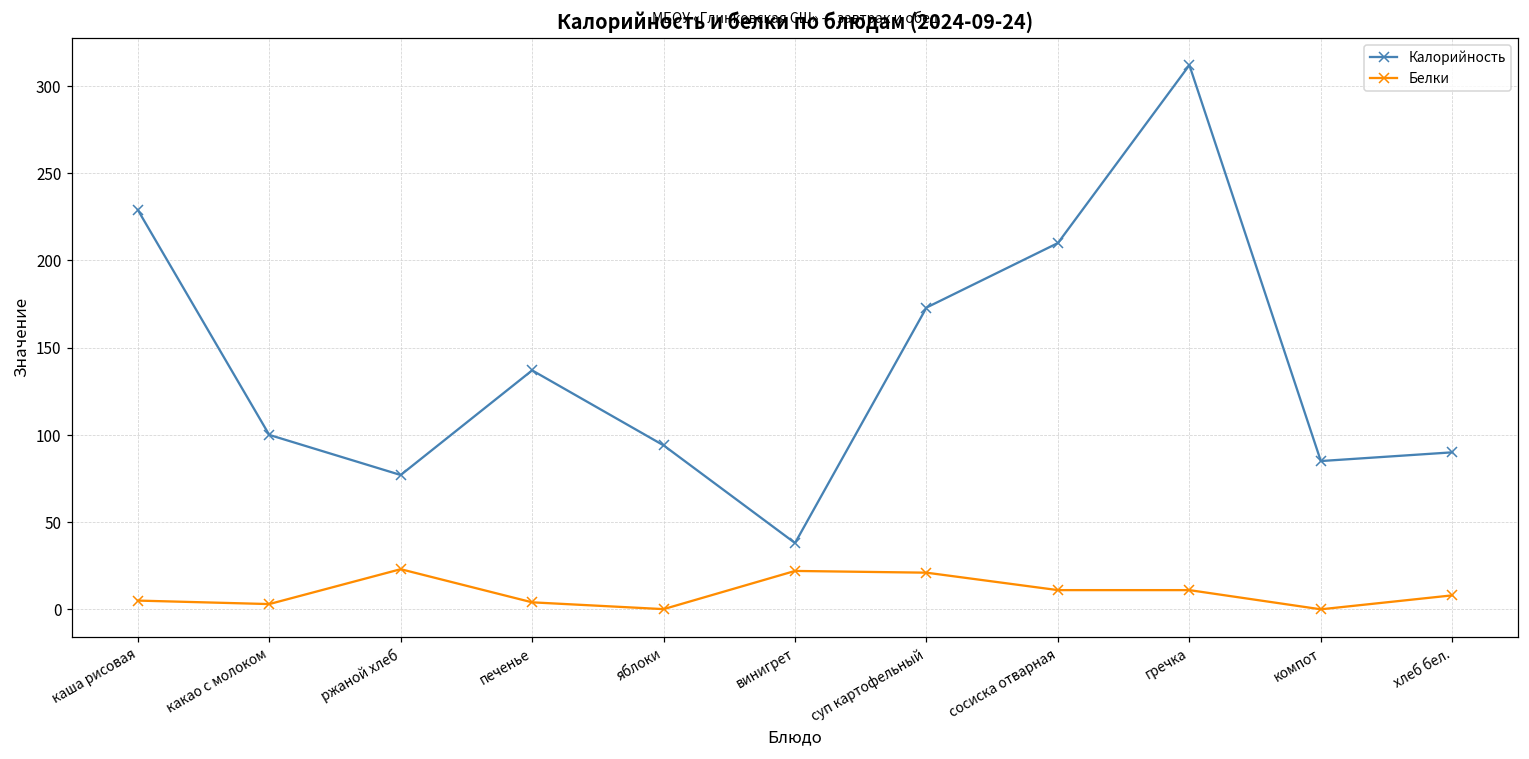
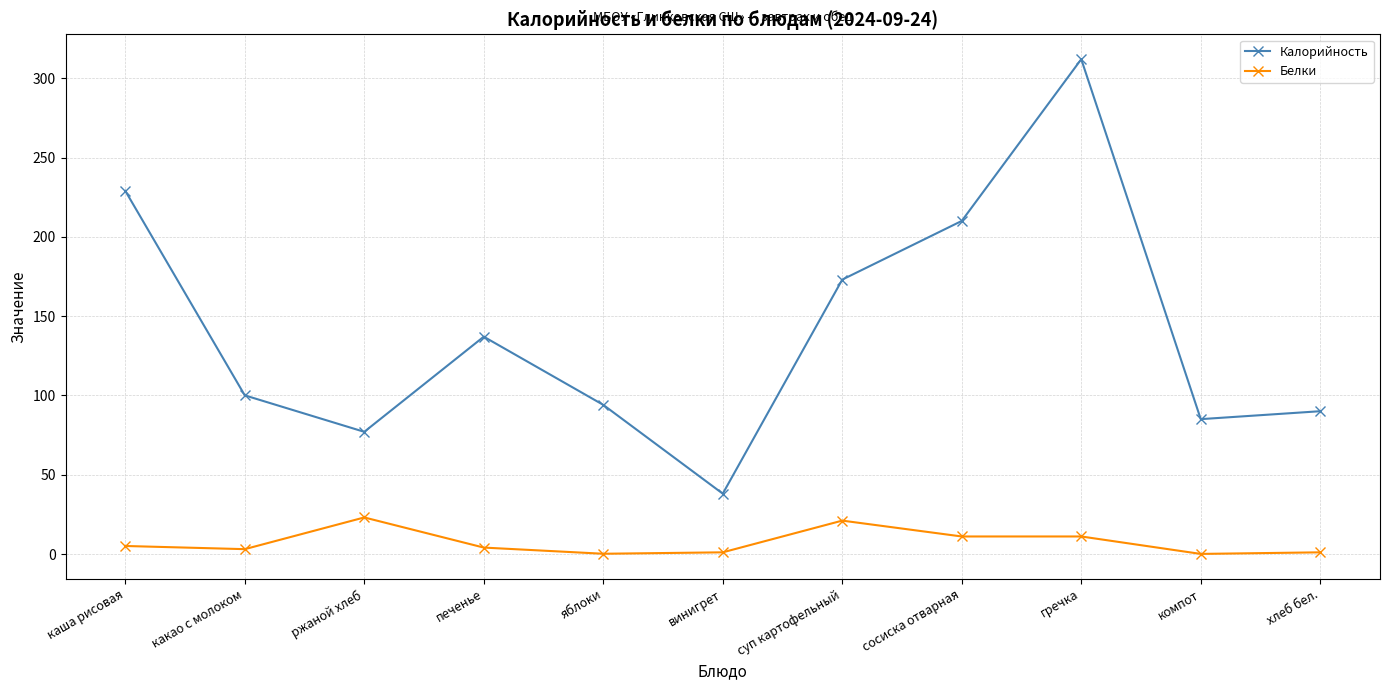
  {
    "Калорийность": {
      "каша рисовая": 229,
      "какао с молоком": 100,
      "ржаной хлеб": 77,
      "печенье": 137,
      "яблоки": 94,
      "винигрет": 38,
      "суп картофельный": 173,
      "сосиска отварная": 210,
      "гречка": 312,
      "компот": 85,
      "хлеб бел.": 90
    },
    "Белки": {
      "каша рисовая": 5,
      "какао с молоком": 3,
      "ржаной хлеб": 23,
      "печенье": 4,
      "яблоки": 0,
-     "винигрет": 22,
+     "винигрет": 1,
      "суп картофельный": 21,
      "сосиска отварная": 11,
      "гречка": 11,
      "компот": 0,
-     "хлеб бел.": 8
+     "хлеб бел.": 1
    }
  }
